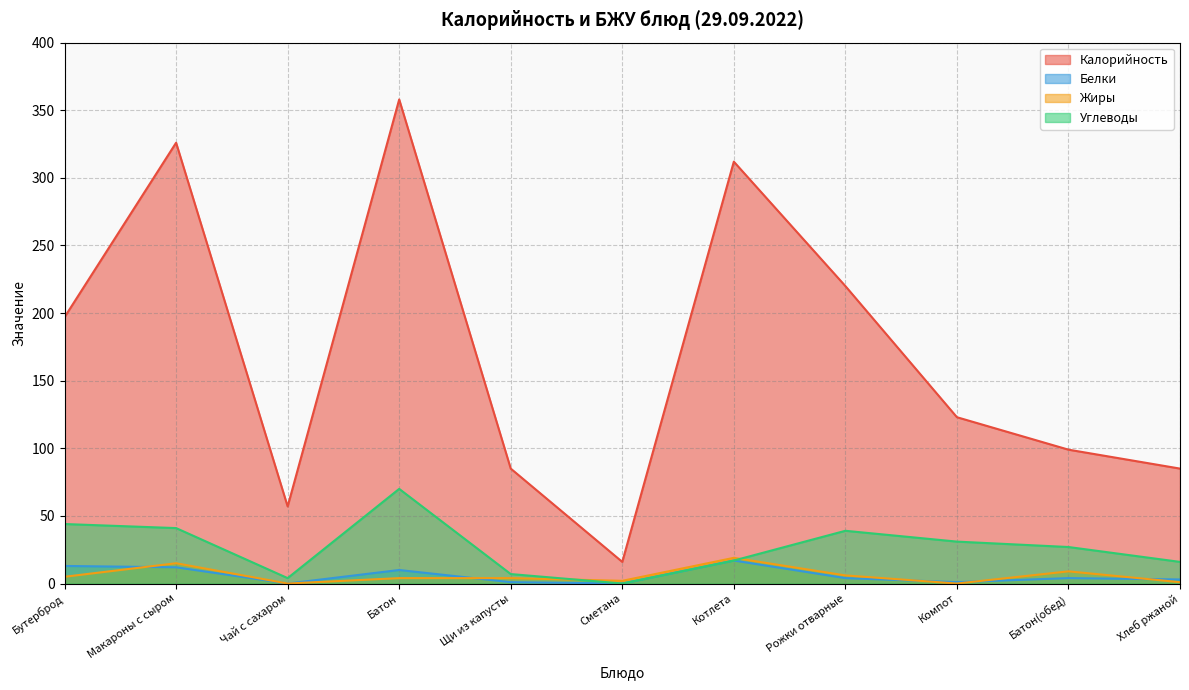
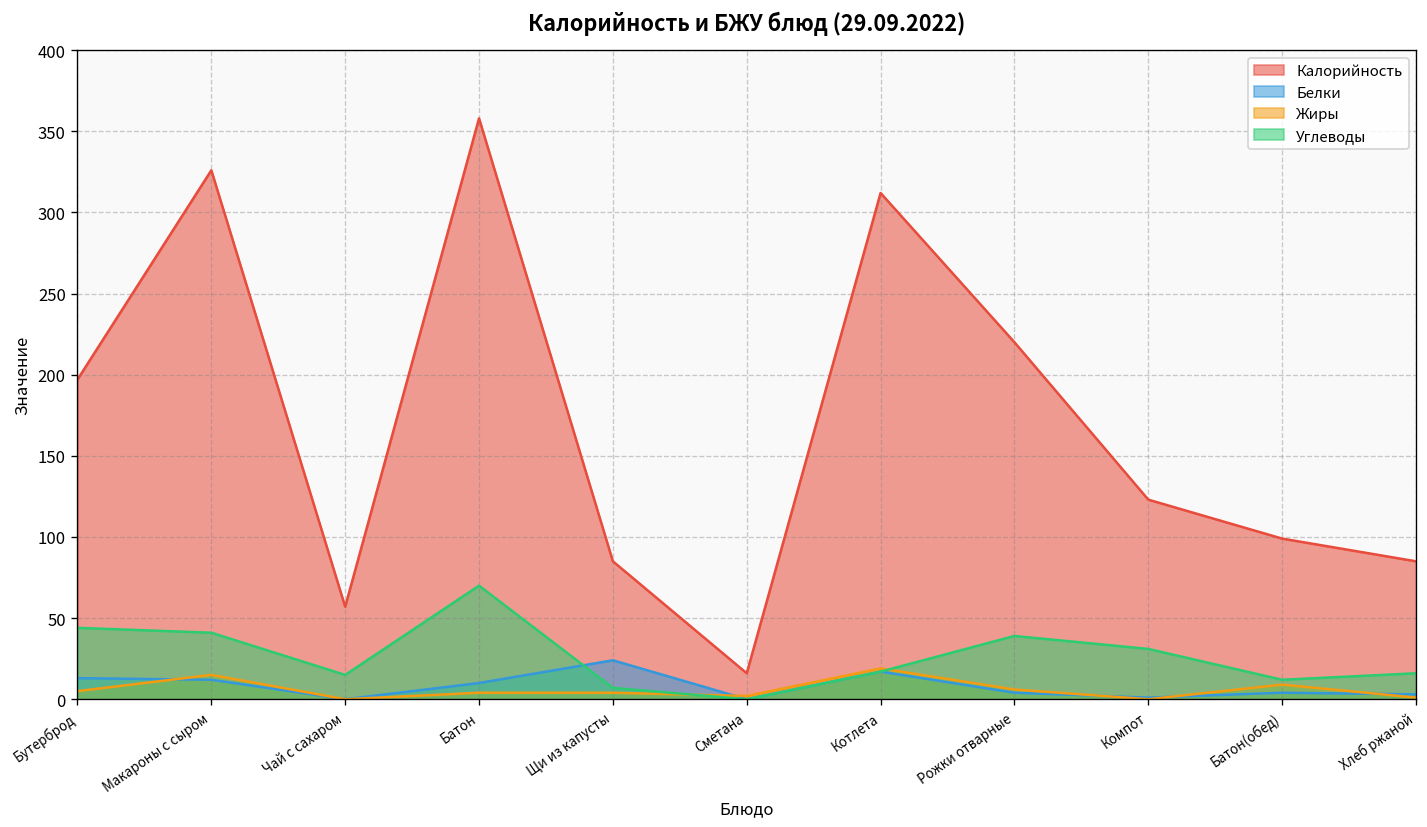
  {
    "Калорийность": {
      "Бутерброд": 197,
      "Макароны с сыром": 326,
      "Чай с сахаром": 57,
      "Батон": 358,
      "Щи из капусты": 85,
      "Сметана": 16,
      "Котлета": 312,
      "Рожки отварные": 220,
      "Компот": 123,
      "Батон(обед)": 99,
      "Хлеб ржаной": 85
    },
    "Белки": {
      "Бутерброд": 13,
      "Макароны с сыром": 12,
      "Батон": 10,
-     "Щи из капусты": 1,
+     "Щи из капусты": 24,
      "Рожки отварные": 4,
      "Батон(обед)": 4,
      "Хлеб ржаной": 3
    },
    "Жиры": {
      "Бутерброд": 5,
      "Макароны с сыром": 15,
      "Батон": 4,
      "Щи из капусты": 4,
      "Сметана": 2,
      "Котлета": 19,
      "Рожки отварные": 6,
      "Батон(обед)": 9,
      "Хлеб ржаной": 1
    },
    "Углеводы": {
      "Бутерброд": 44,
      "Макароны с сыром": 41,
-     "Чай с сахаром": 4,
+     "Чай с сахаром": 15,
      "Батон": 70,
      "Щи из капусты": 7,
      "Рожки отварные": 39,
      "Компот": 31,
-     "Батон(обед)": 27,
+     "Батон(обед)": 12,
      "Хлеб ржаной": 16
    }
  }
